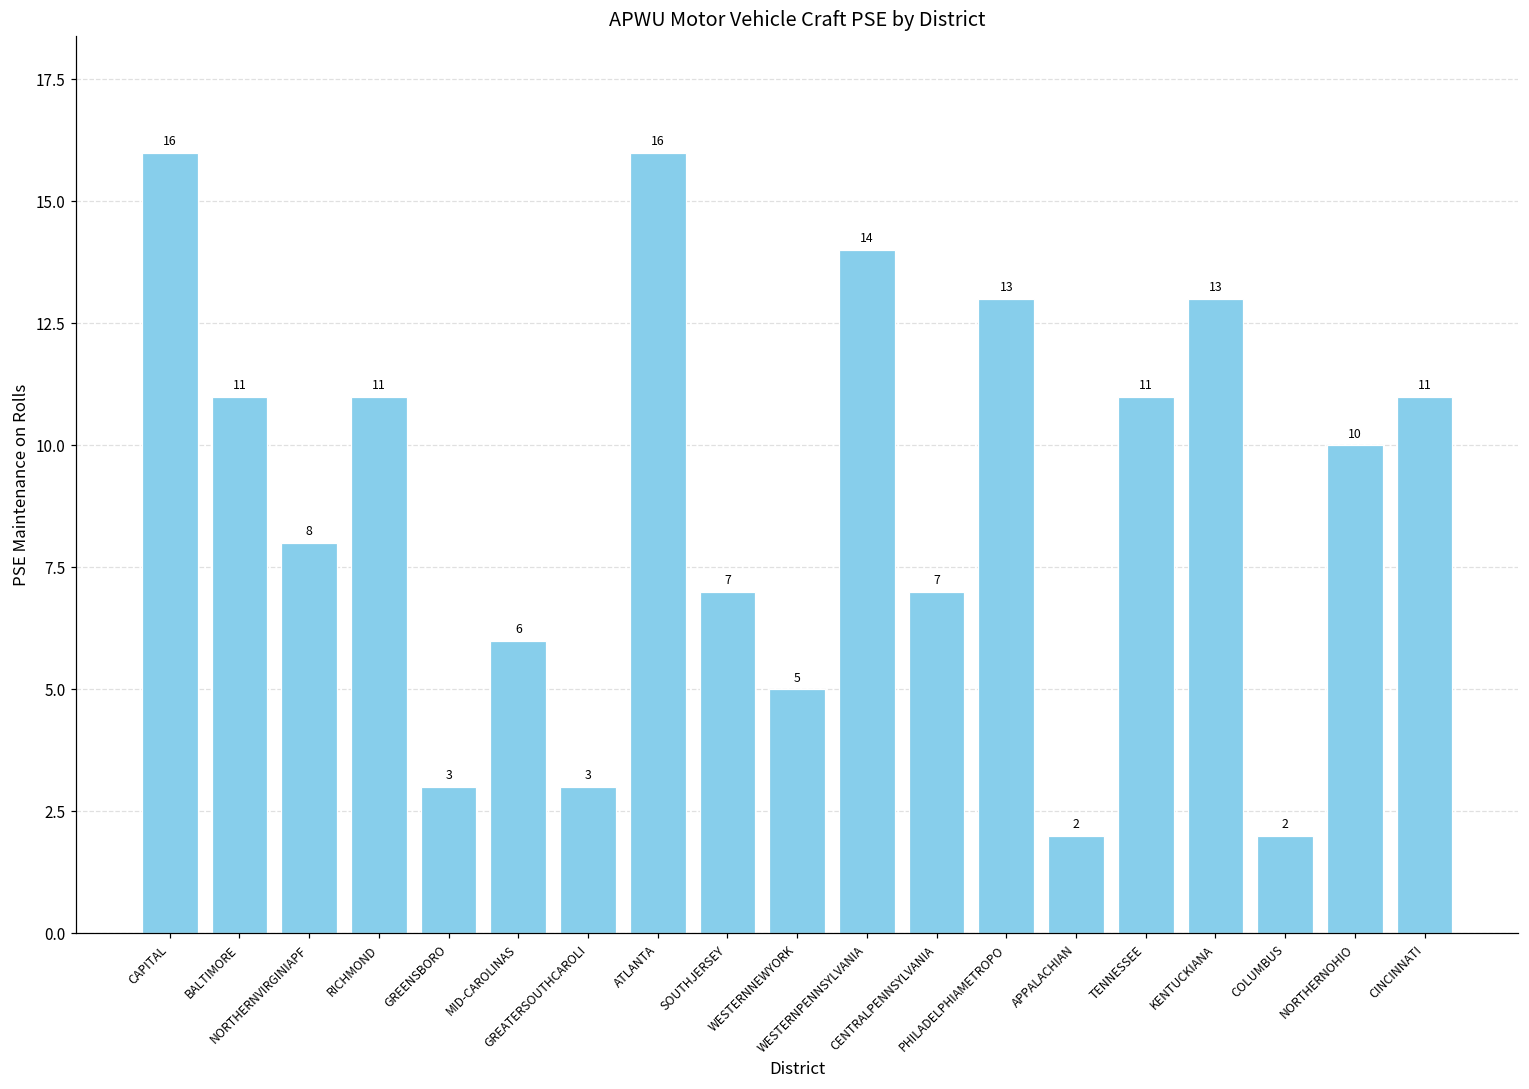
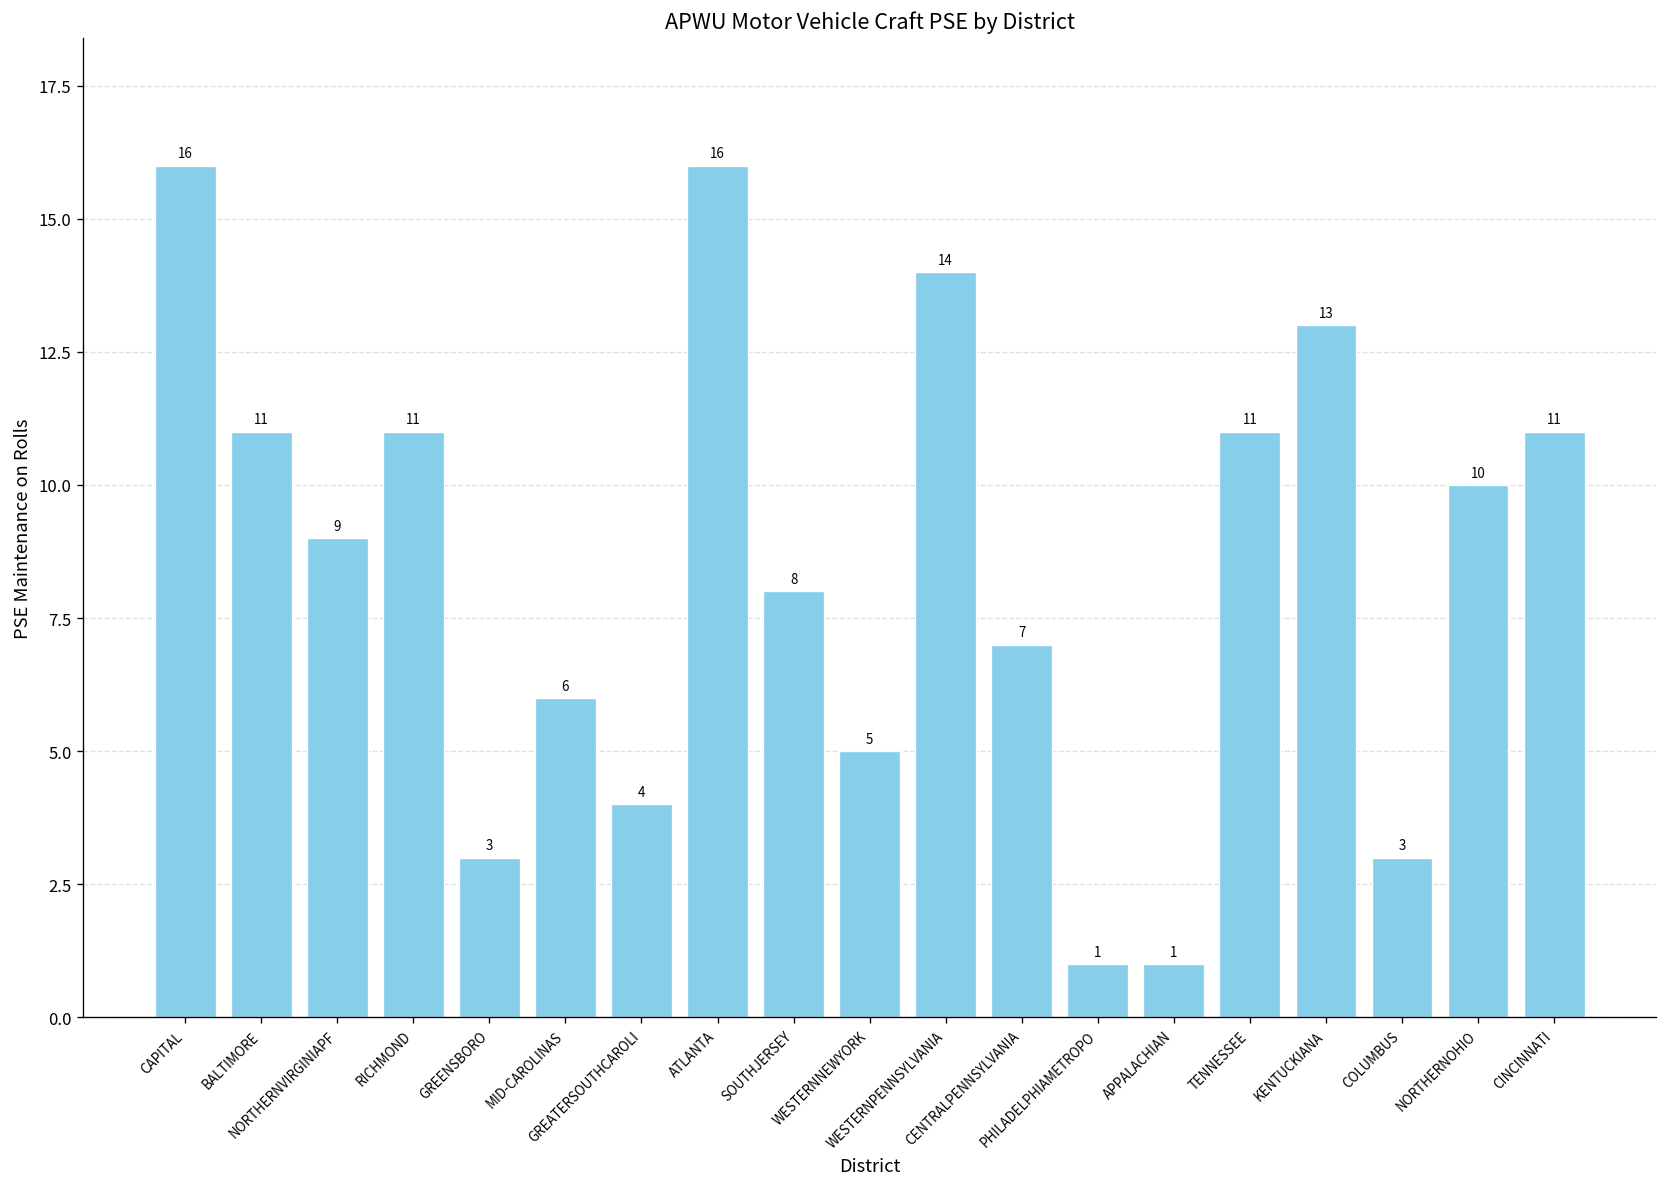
  {
    "CAPITAL": 16,
    "BALTIMORE": 11,
-   "NORTHERNVIRGINIAPF": 8,
+   "NORTHERNVIRGINIAPF": 9,
    "RICHMOND": 11,
    "GREENSBORO": 3,
    "MID-CAROLINAS": 6,
-   "GREATERSOUTHCAROLI": 3,
+   "GREATERSOUTHCAROLI": 4,
    "ATLANTA": 16,
-   "SOUTHJERSEY": 7,
+   "SOUTHJERSEY": 8,
    "WESTERNNEWYORK": 5,
    "WESTERNPENNSYLVANIA": 14,
    "CENTRALPENNSYLVANIA": 7,
-   "PHILADELPHIAMETROPO": 13,
-   "APPALACHIAN": 2,
+   "PHILADELPHIAMETROPO": 1,
+   "APPALACHIAN": 1,
    "TENNESSEE": 11,
    "KENTUCKIANA": 13,
-   "COLUMBUS": 2,
+   "COLUMBUS": 3,
    "NORTHERNOHIO": 10,
    "CINCINNATI": 11
  }
